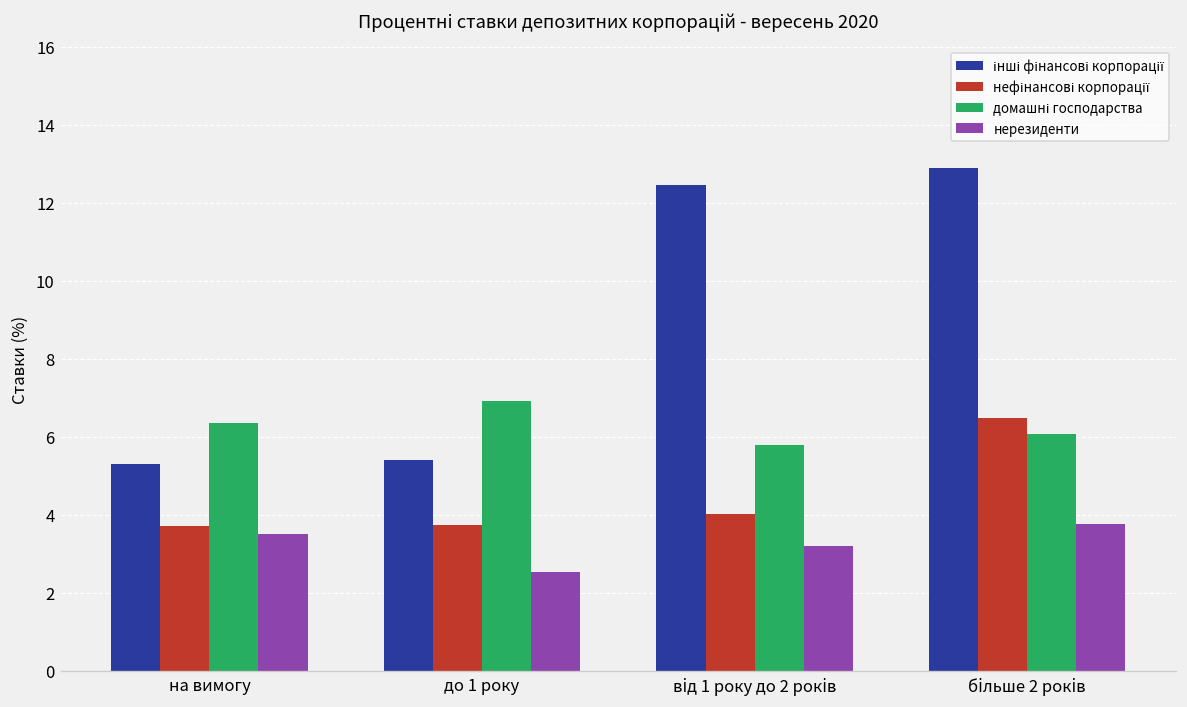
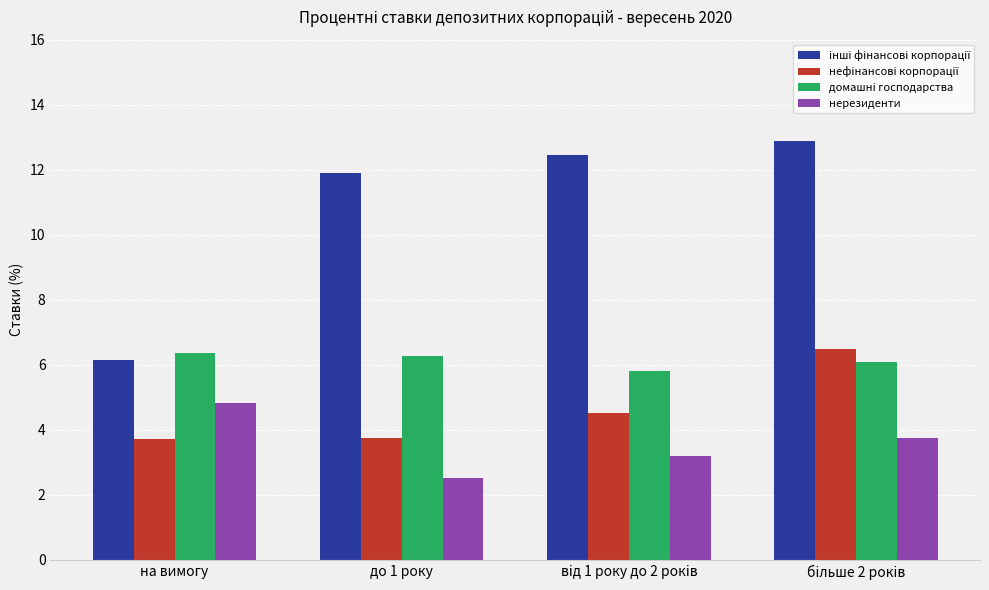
  {
    "інші фінансові корпорації": {
-     "на вимогу": 5.3,
-     "до 1 року": 5.4,
+     "на вимогу": 6.2,
+     "до 1 року": 11.9,
      "від 1 року до 2 років": 12.4,
      "більше 2 років": 12.9
    },
    "нефінансові корпорації": {
      "на вимогу": 3.7,
      "до 1 року": 3.7,
-     "від 1 року до 2 років": 4.0,
+     "від 1 року до 2 років": 4.5,
      "більше 2 років": 6.5
    },
    "домашні господарства": {
      "на вимогу": 6.4,
-     "до 1 року": 6.9,
+     "до 1 року": 6.3,
      "від 1 року до 2 років": 5.8,
      "більше 2 років": 6.1
    },
    "нерезиденти": {
-     "на вимогу": 3.5,
+     "на вимогу": 4.8,
      "до 1 року": 2.5,
      "від 1 року до 2 років": 3.2,
      "більше 2 років": 3.8
    }
  }
